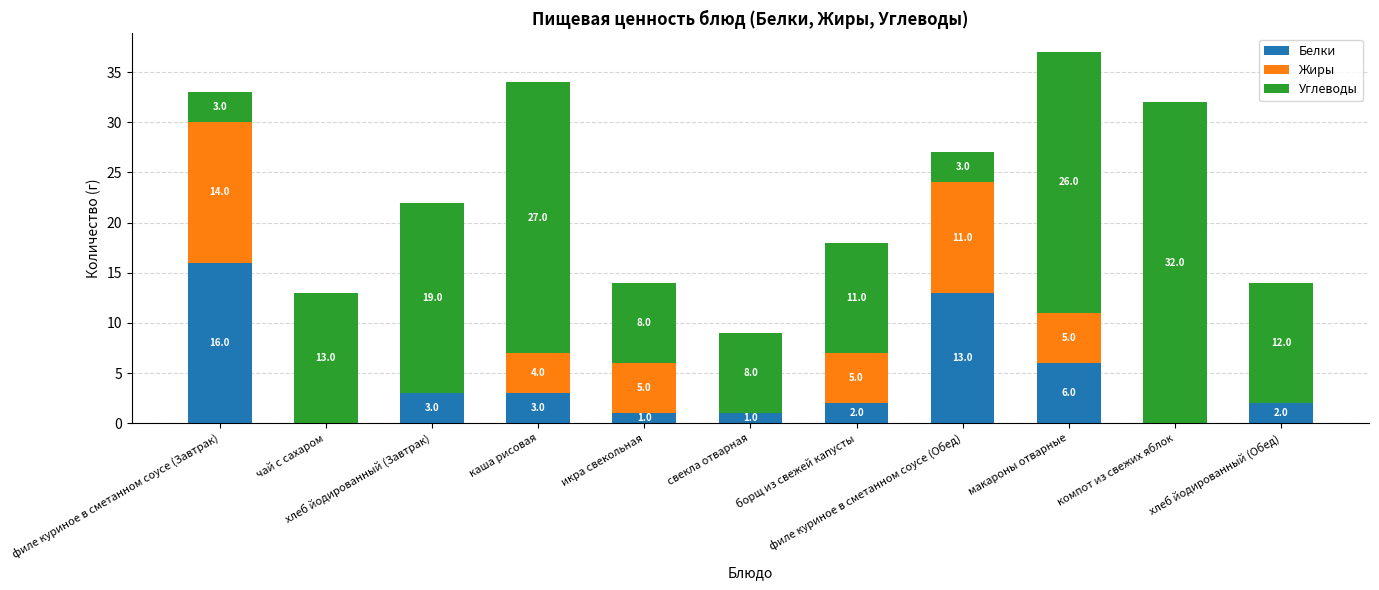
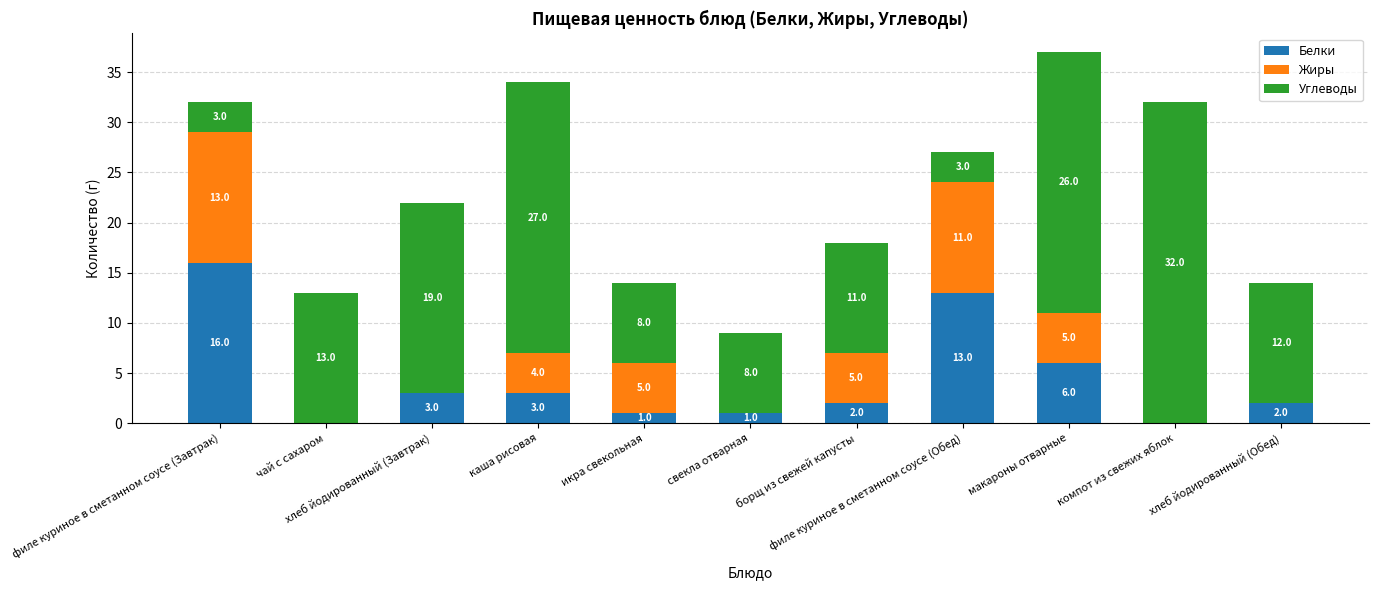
  {
    "Белки": {
      "филе куриное в сметанном соусе (Завтрак)": 16.0,
      "хлеб йодированный (Завтрак)": 3.0,
      "каша рисовая": 3.0,
      "икра свекольная": 1.0,
      "свекла отварная": 1.0,
      "борщ из свежей капусты": 2.0,
      "филе куриное в сметанном соусе (Обед)": 13.0,
      "макароны отварные": 6.0,
      "хлеб йодированный (Обед)": 2.0
    },
    "Жиры": {
-     "филе куриное в сметанном соусе (Завтрак)": 14.0,
+     "филе куриное в сметанном соусе (Завтрак)": 13.0,
      "каша рисовая": 4.0,
      "икра свекольная": 5.0,
      "борщ из свежей капусты": 5.0,
      "филе куриное в сметанном соусе (Обед)": 11.0,
      "макароны отварные": 5.0
    },
    "Углеводы": {
      "филе куриное в сметанном соусе (Завтрак)": 3.0,
      "чай с сахаром": 13.0,
      "хлеб йодированный (Завтрак)": 19.0,
      "каша рисовая": 27.0,
      "икра свекольная": 8.0,
      "свекла отварная": 8.0,
      "борщ из свежей капусты": 11.0,
      "филе куриное в сметанном соусе (Обед)": 3.0,
      "макароны отварные": 26.0,
      "компот из свежих яблок": 32.0,
      "хлеб йодированный (Обед)": 12.0
    }
  }
